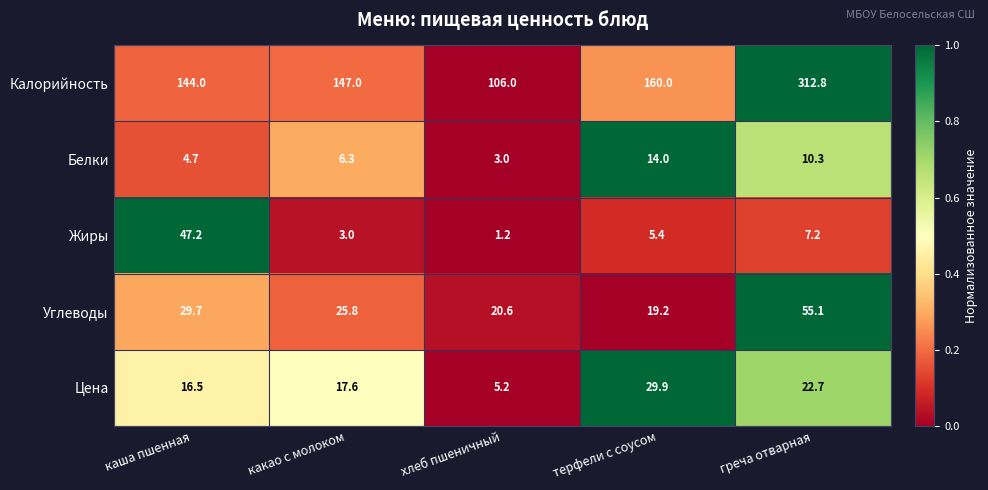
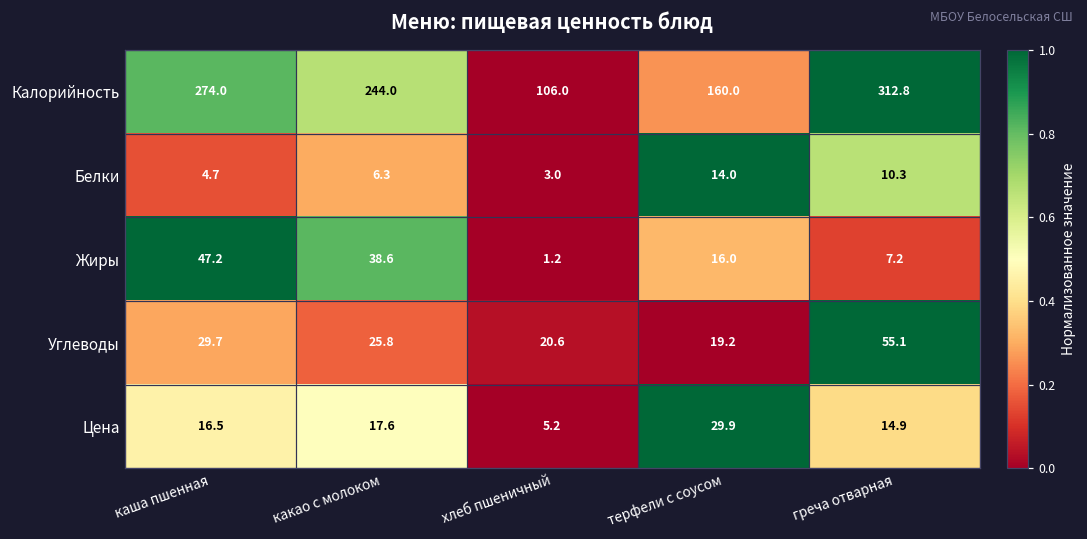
  {
    "Калорийность": {
-     "каша пшенная": 144.0,
-     "какао с молоком": 147.0,
+     "каша пшенная": 274.0,
+     "какао с молоком": 244.0,
      "хлеб пшеничный": 106.0,
      "терфели с соусом": 160.0,
      "греча отварная": 312.8
    },
    "Белки": {
      "каша пшенная": 4.7,
      "какао с молоком": 6.3,
      "хлеб пшеничный": 3.0,
      "терфели с соусом": 14.0,
      "греча отварная": 10.3
    },
    "Жиры": {
      "каша пшенная": 47.2,
-     "какао с молоком": 3.0,
+     "какао с молоком": 38.6,
      "хлеб пшеничный": 1.2,
-     "терфели с соусом": 5.4,
+     "терфели с соусом": 16.0,
      "греча отварная": 7.2
    },
    "Углеводы": {
      "каша пшенная": 29.7,
      "какао с молоком": 25.8,
      "хлеб пшеничный": 20.6,
      "терфели с соусом": 19.2,
      "греча отварная": 55.1
    },
    "Цена": {
      "каша пшенная": 16.5,
      "какао с молоком": 17.6,
      "хлеб пшеничный": 5.2,
      "терфели с соусом": 29.9,
-     "греча отварная": 22.7
+     "греча отварная": 14.9
    }
  }
